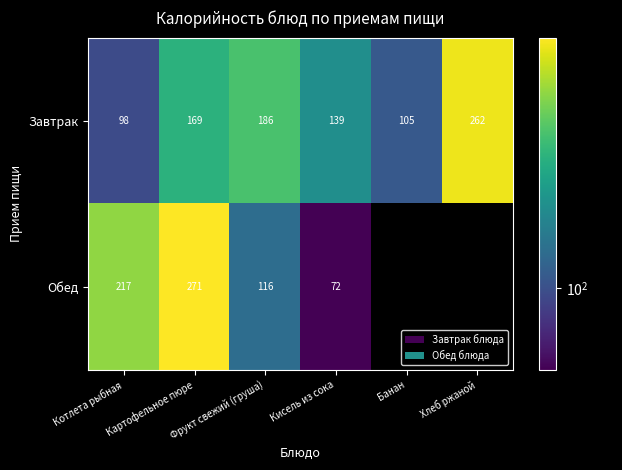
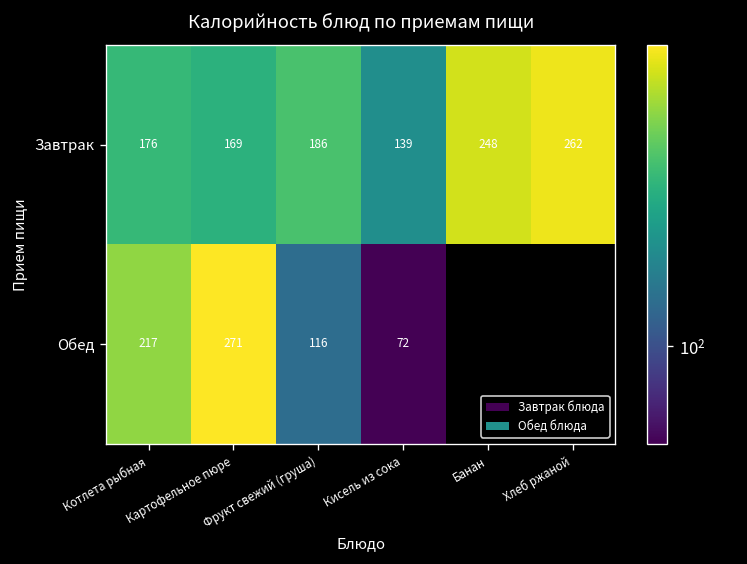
  {
    "Завтрак": {
-     "Котлета рыбная": 98,
+     "Котлета рыбная": 176,
      "Картофельное пюре": 169,
      "Фрукт свежий (груша)": 186,
      "Кисель из сока": 139,
-     "Банан": 105,
+     "Банан": 248,
      "Хлеб ржаной": 262
    },
    "Обед": {
      "Котлета рыбная": 217,
      "Картофельное пюре": 271,
      "Фрукт свежий (груша)": 116,
      "Кисель из сока": 72
    }
  }
